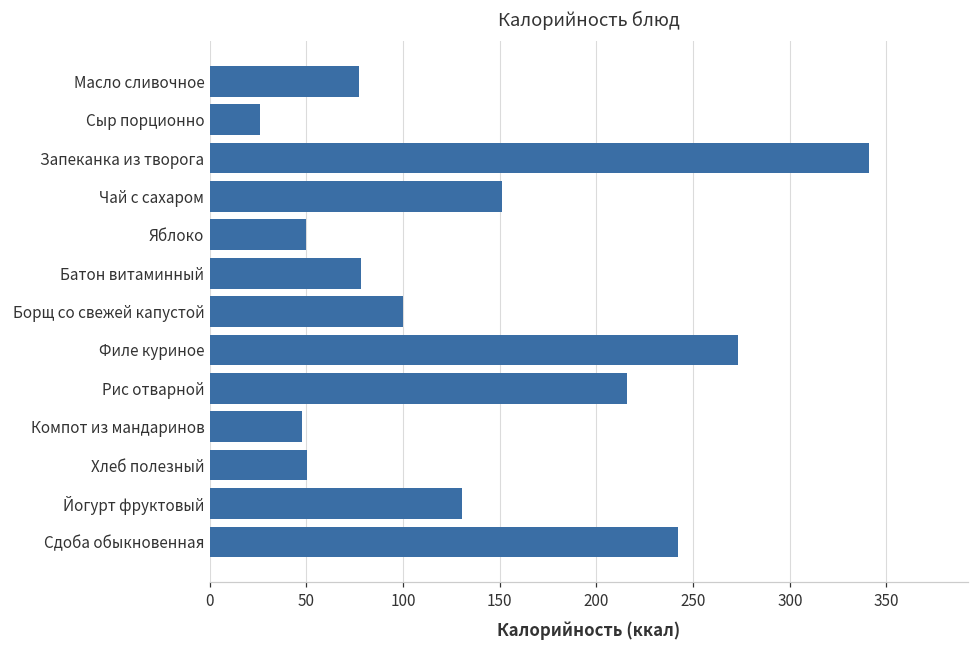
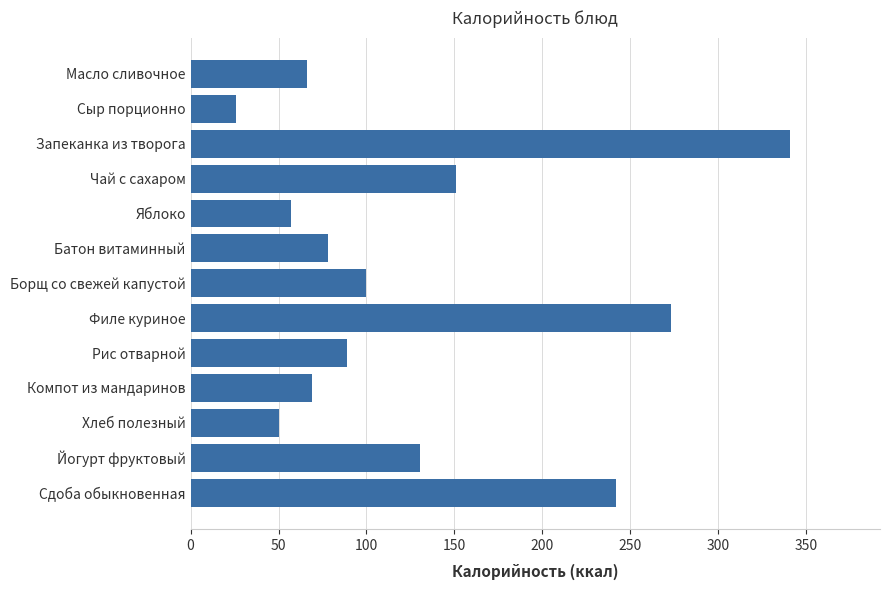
  {
-   "Масло сливочное": 77,
+   "Масло сливочное": 66,
    "Сыр порционно": 26,
    "Запеканка из творога": 341,
    "Чай с сахаром": 151,
-   "Яблоко": 50,
+   "Яблоко": 57,
    "Батон витаминный": 78,
    "Борщ со свежей капустой": 100,
    "Филе куриное": 273,
-   "Рис отварной": 216,
-   "Компот из мандаринов": 48,
+   "Рис отварной": 89,
+   "Компот из мандаринов": 69,
    "Хлеб полезный": 50,
    "Йогурт фруктовый": 131,
    "Сдоба обыкновенная": 242
  }
